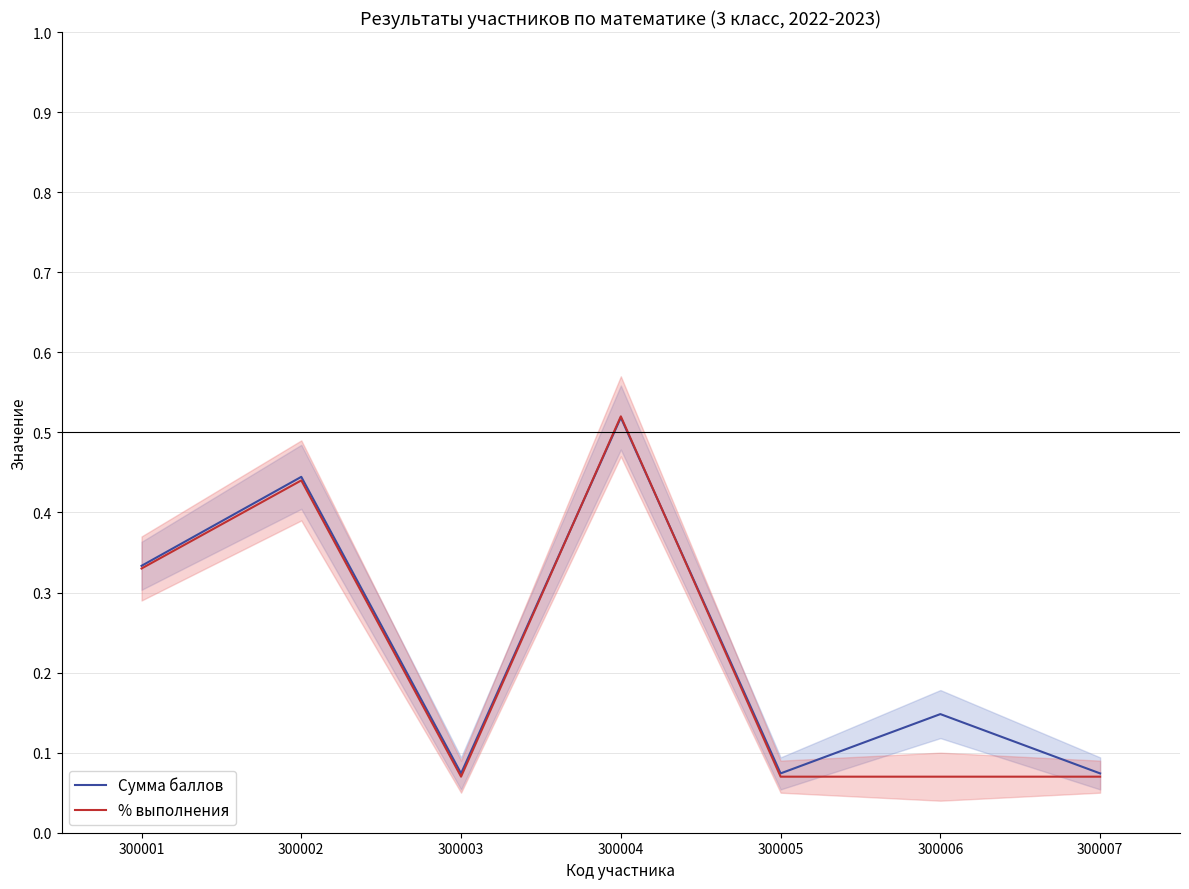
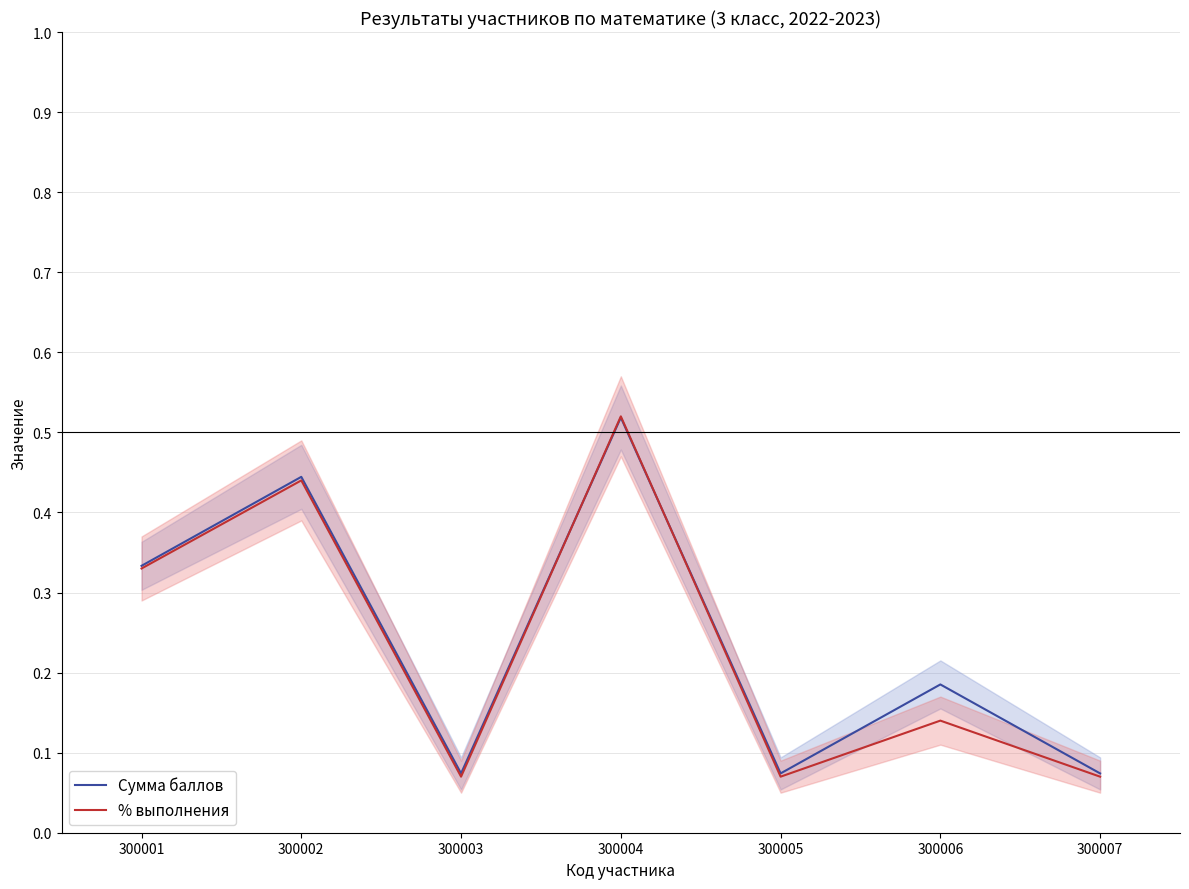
  {
    "Сумма баллов": {
      "300001": 0.33,
      "300002": 0.44,
      "300003": 0.07,
      "300005": 0.07,
-     "300006": 0.15,
+     "300006": 0.19,
      "300007": 0.07
    },
    "% выполнения": {
      "300001": 0.33,
      "300002": 0.44,
      "300003": 0.07,
      "300005": 0.07,
-     "300006": 0.07,
+     "300006": 0.14,
      "300007": 0.07
    }
  }
